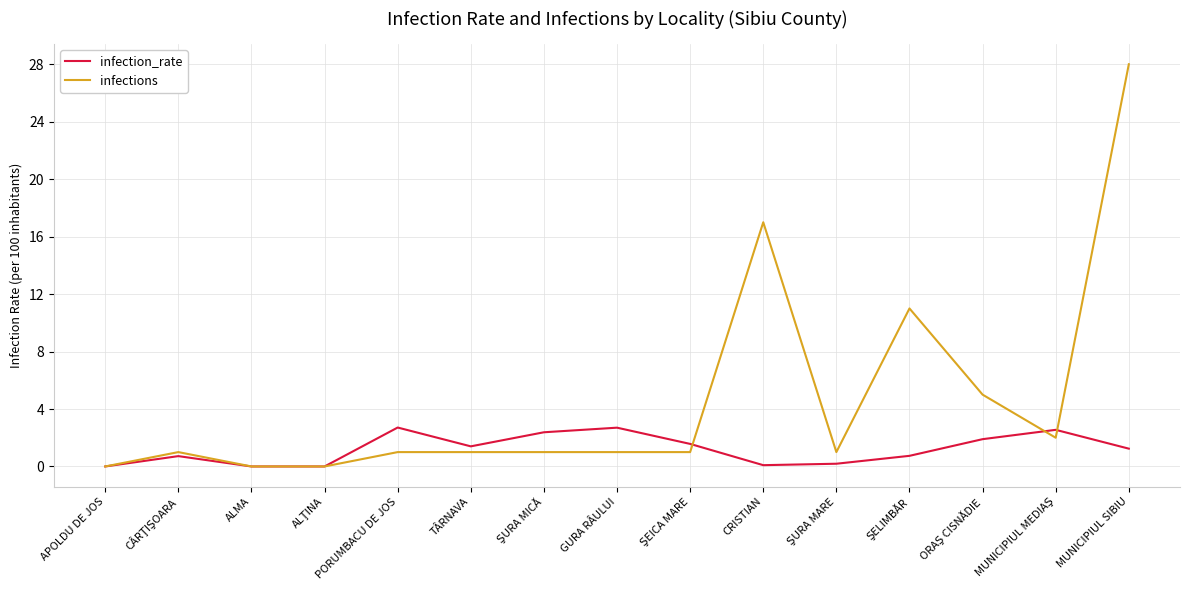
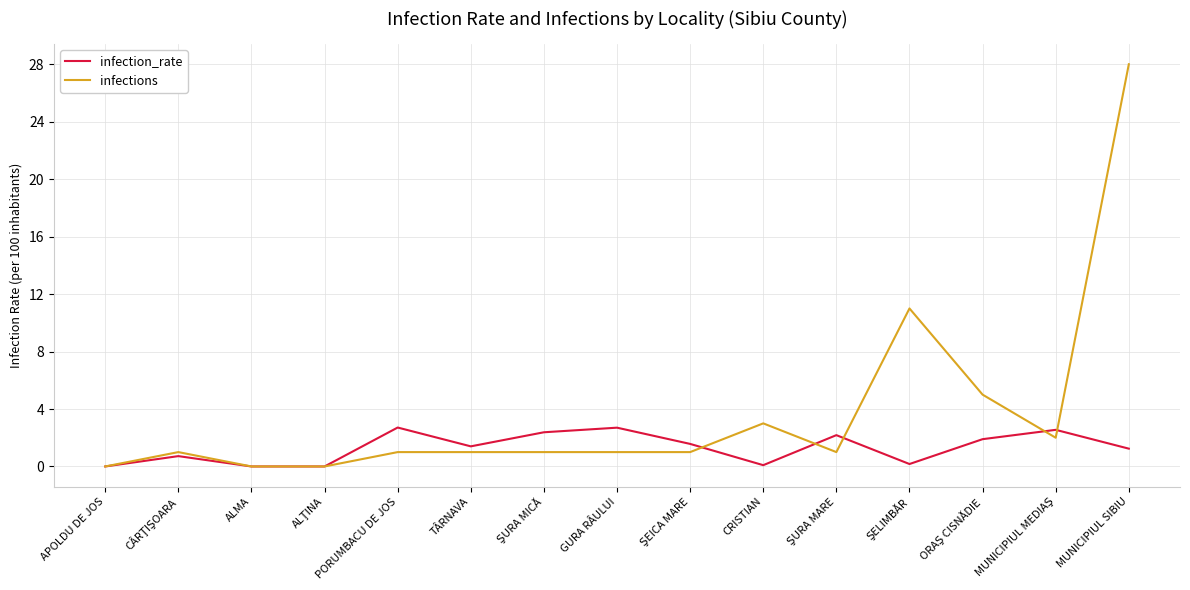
  {
    "infection_rate": {
      "CÂRŢIŞOARA": 0.7,
      "PORUMBACU DE JOS": 2.7,
      "TÂRNAVA": 1.4,
      "ŞURA MICĂ": 2.4,
      "GURA RÂULUI": 2.7,
      "ŞEICA MARE": 1.6,
      "CRISTIAN": 0.1,
-     "ŞURA MARE": 0.2,
-     "ŞELIMBĂR": 0.7,
+     "ŞURA MARE": 2.2,
+     "ŞELIMBĂR": 0.2,
      "ORAŞ CISNĂDIE": 1.9,
      "MUNICIPIUL MEDIAŞ": 2.6,
      "MUNICIPIUL SIBIU": 1.2
    },
    "infections": {
      "CÂRŢIŞOARA": 1,
      "PORUMBACU DE JOS": 1,
      "TÂRNAVA": 1,
      "ŞURA MICĂ": 1,
      "GURA RÂULUI": 1,
      "ŞEICA MARE": 1,
-     "CRISTIAN": 17,
+     "CRISTIAN": 3,
      "ŞURA MARE": 1,
      "ŞELIMBĂR": 11,
      "ORAŞ CISNĂDIE": 5,
      "MUNICIPIUL MEDIAŞ": 2,
      "MUNICIPIUL SIBIU": 28
    }
  }
